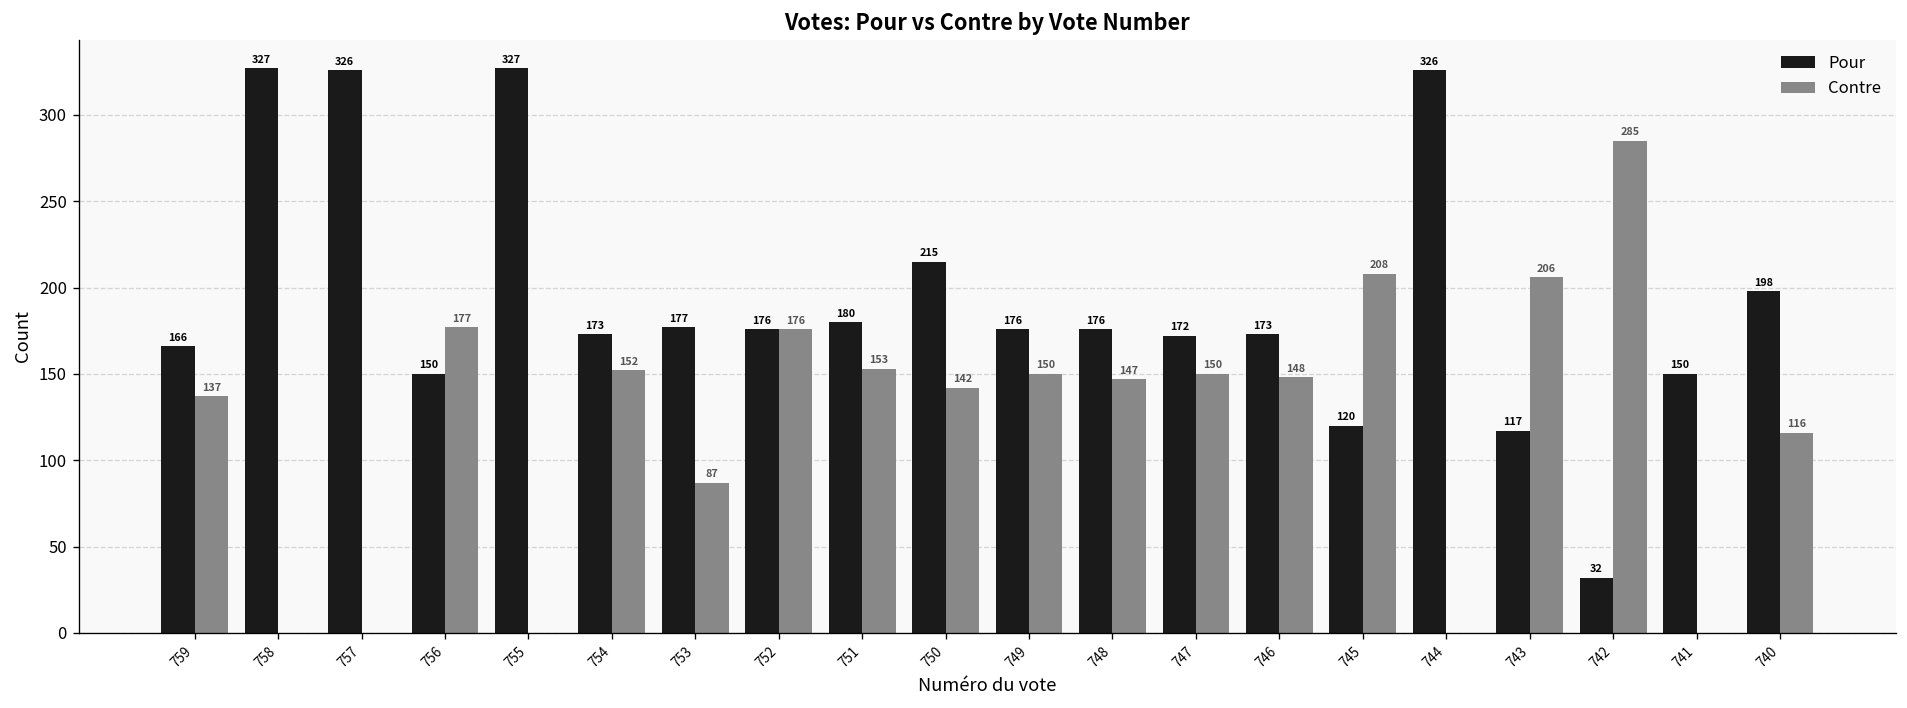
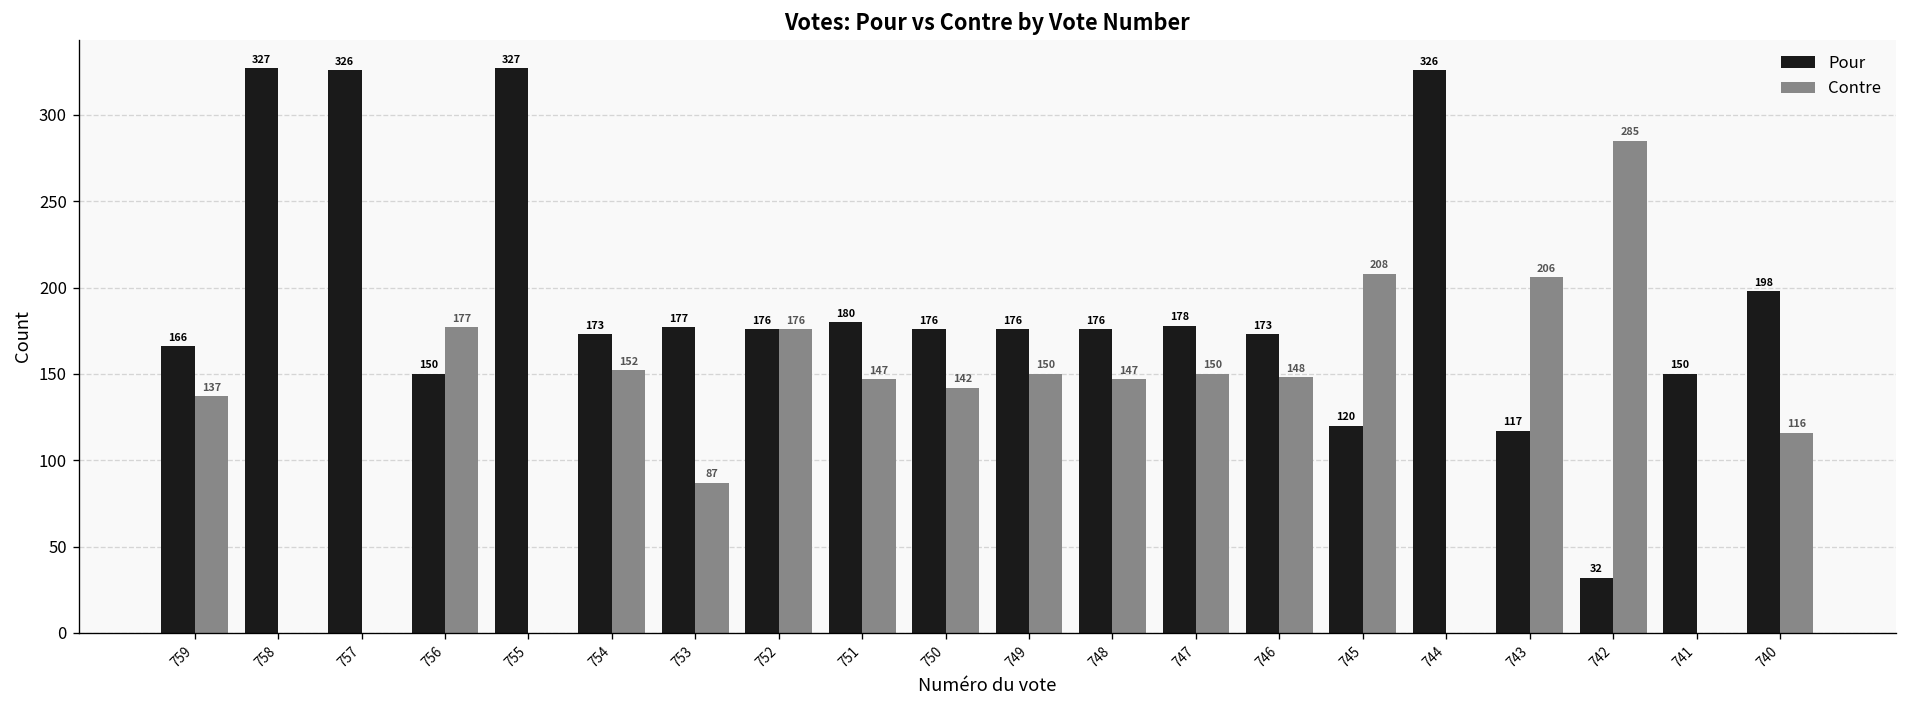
  {
    "Pour": {
      "759": 166,
      "758": 327,
      "757": 326,
      "756": 150,
      "755": 327,
      "754": 173,
      "753": 177,
      "752": 176,
      "751": 180,
-     "750": 215,
+     "750": 176,
      "749": 176,
      "748": 176,
-     "747": 172,
+     "747": 178,
      "746": 173,
      "745": 120,
      "744": 326,
      "743": 117,
      "742": 32,
      "741": 150,
      "740": 198
    },
    "Contre": {
      "759": 137,
      "756": 177,
      "754": 152,
      "753": 87,
      "752": 176,
-     "751": 153,
+     "751": 147,
      "750": 142,
      "749": 150,
      "748": 147,
      "747": 150,
      "746": 148,
      "745": 208,
      "743": 206,
      "742": 285,
      "740": 116
    }
  }
